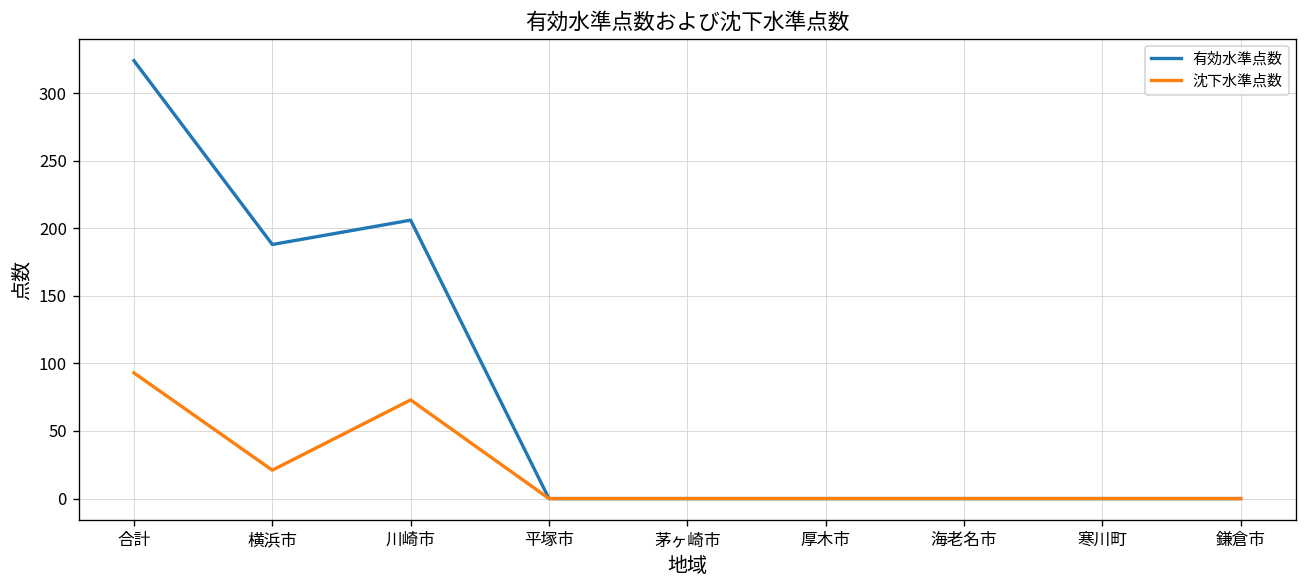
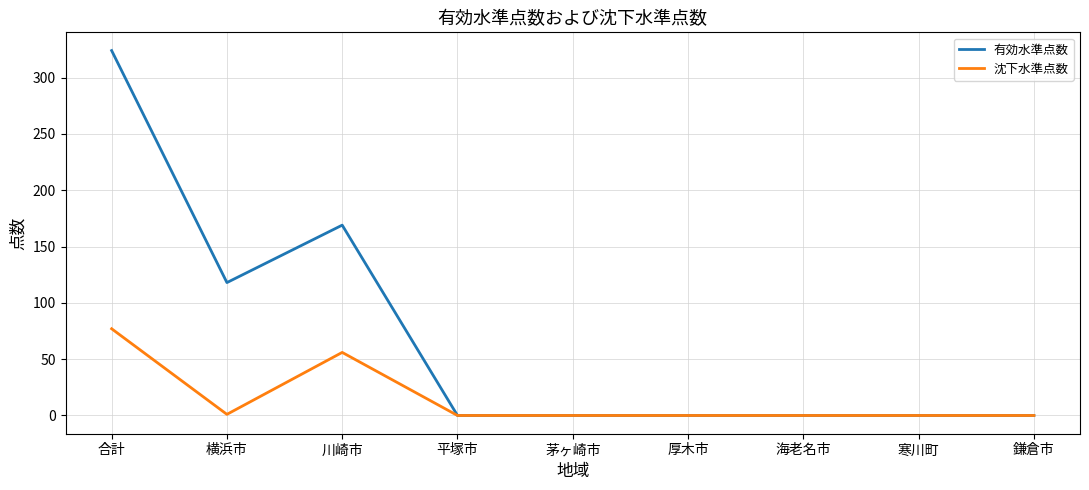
  {
    "有効水準点数": {
      "合計": 324,
-     "横浜市": 188,
-     "川崎市": 206
+     "横浜市": 118,
+     "川崎市": 169
    },
    "沈下水準点数": {
-     "合計": 93,
-     "横浜市": 21,
-     "川崎市": 73
+     "合計": 77,
+     "横浜市": 1,
+     "川崎市": 56
    }
  }
